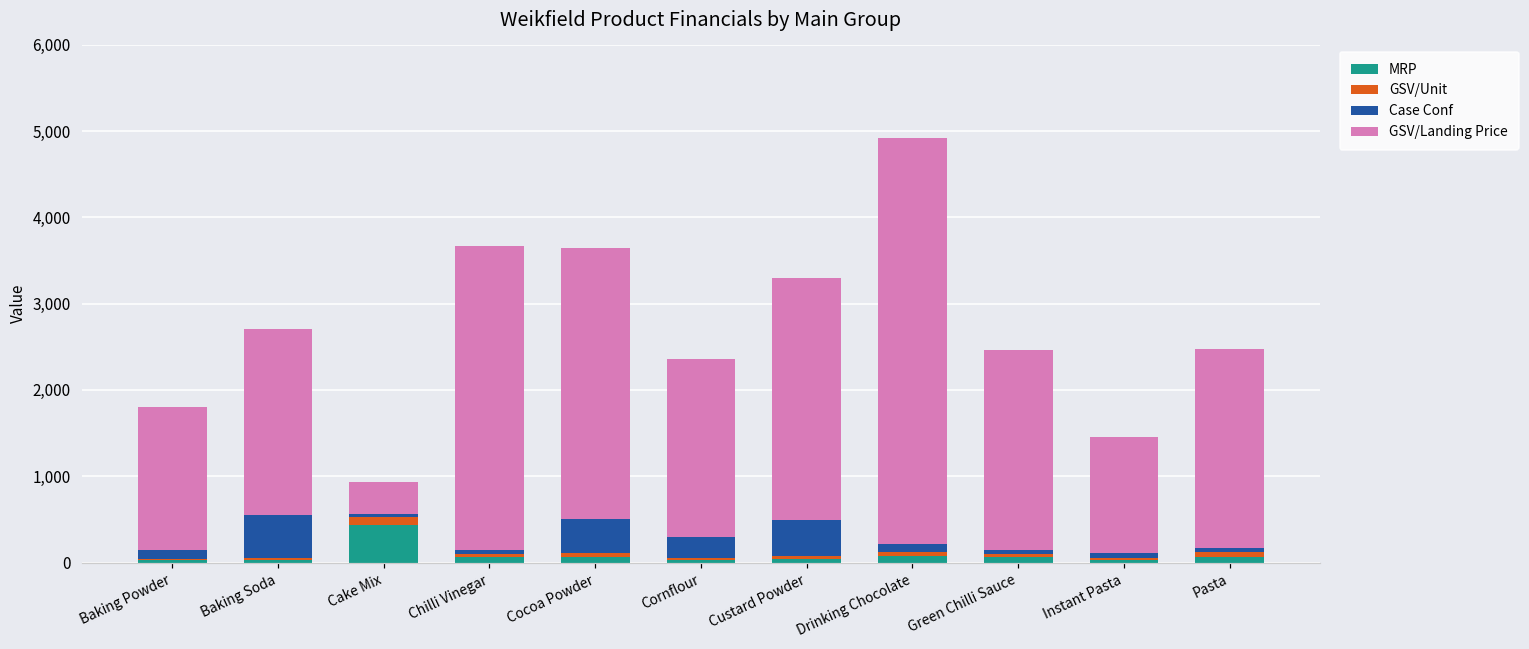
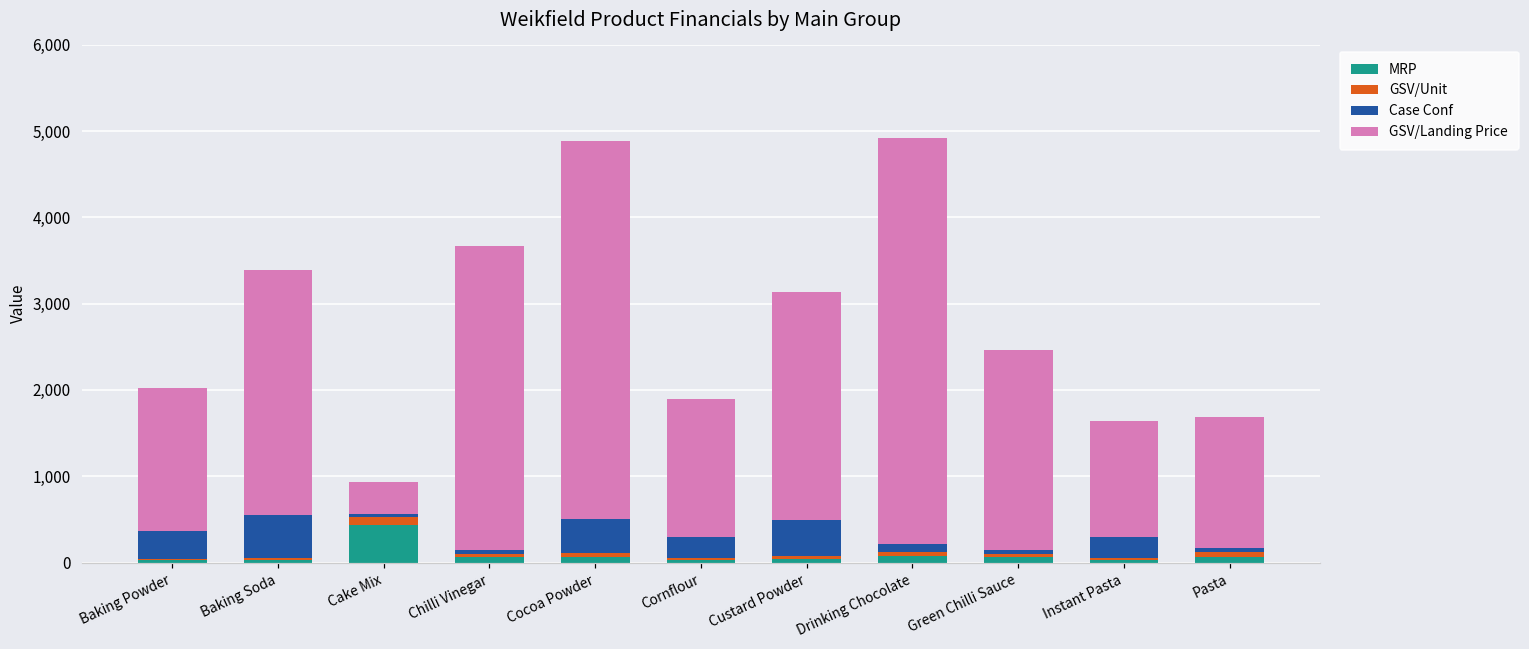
  {
    "MRP": {
      "Baking Soda": "0",
      "Cake Mix": "400",
      "Chilli Vinegar": "100",
      "Cocoa Powder": "100",
      "Custard Powder": "0",
      "Drinking Chocolate": "100",
      "Green Chilli Sauce": "100",
      "Pasta": "100"
    },
    "GSV/Unit": {
      "Cake Mix": "100",
      "Chilli Vinegar": "0",
      "Cocoa Powder": "0",
      "Drinking Chocolate": "0",
      "Green Chilli Sauce": "0",
      "Pasta": "0"
    },
    "Case Conf": {
-     "Baking Powder": "100",
+     "Baking Powder": "300",
      "Baking Soda": "500",
      "Chilli Vinegar": "0",
      "Cocoa Powder": "400",
      "Cornflour": "200",
      "Custard Powder": "400",
      "Drinking Chocolate": "100",
      "Green Chilli Sauce": "0",
-     "Instant Pasta": "100",
+     "Instant Pasta": "200",
      "Pasta": "0"
    },
    "GSV/Landing Price": {
      "Baking Powder": "1,700",
-     "Baking Soda": "2,200",
+     "Baking Soda": "2,800",
      "Cake Mix": "400",
      "Chilli Vinegar": "3,500",
-     "Cocoa Powder": "3,100",
-     "Cornflour": "2,100",
-     "Custard Powder": "2,800",
+     "Cocoa Powder": "4,400",
+     "Cornflour": "1,600",
+     "Custard Powder": "2,600",
      "Drinking Chocolate": "4,700",
      "Green Chilli Sauce": "2,300",
      "Instant Pasta": "1,300",
-     "Pasta": "2,300"
+     "Pasta": "1,500"
    }
  }
